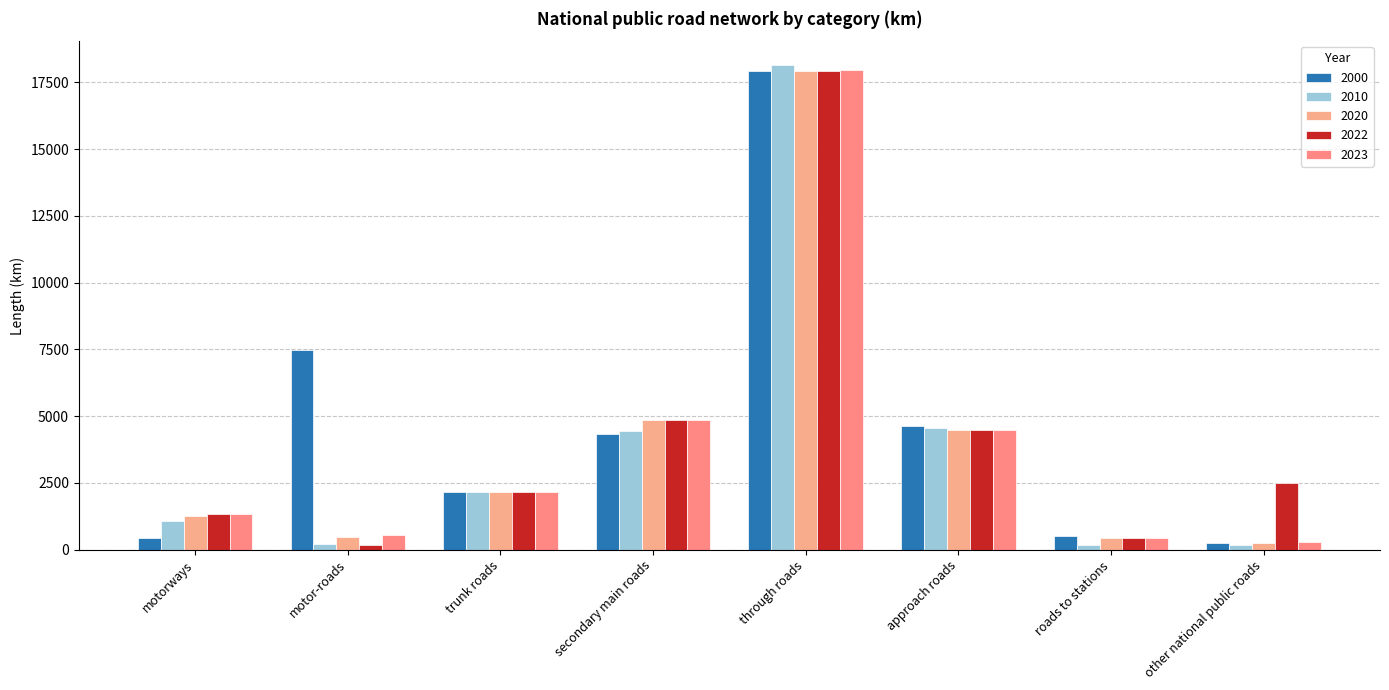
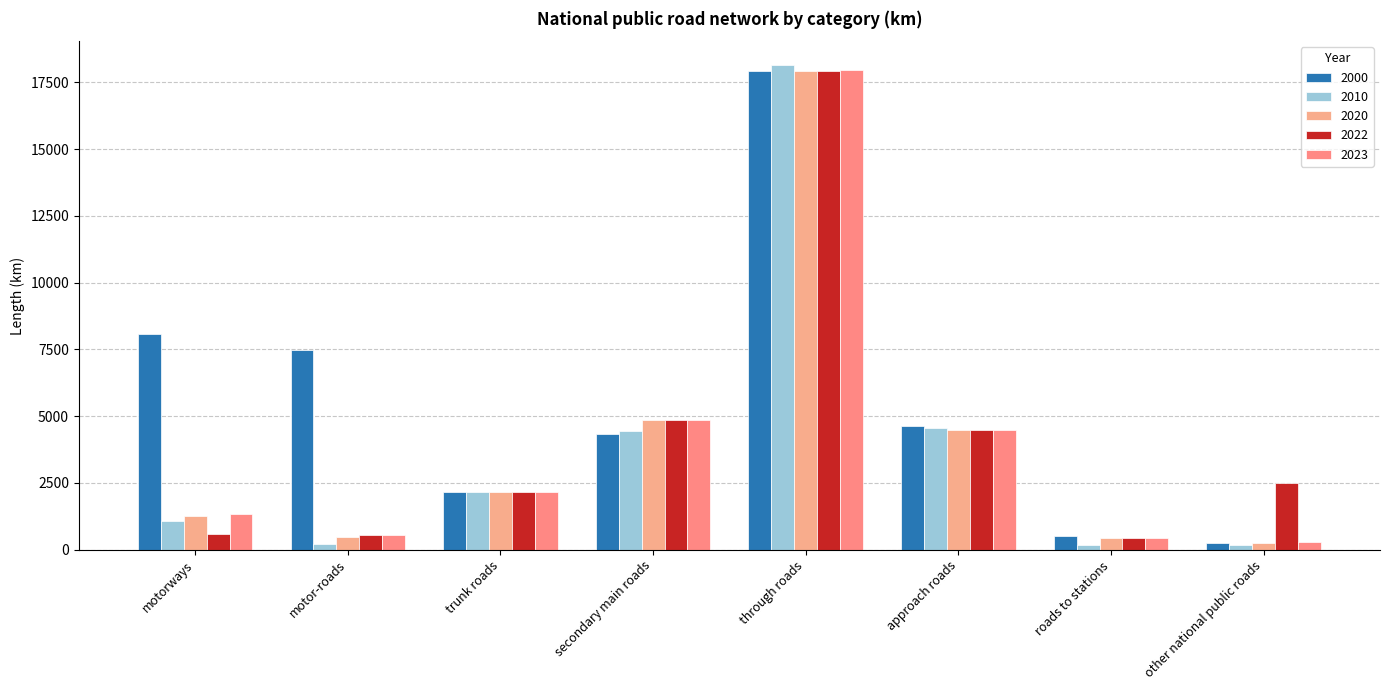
  {
    "2000": {
-     "motorways": 400,
+     "motorways": 8100,
      "motor-roads": 7500,
      "trunk roads": 2200,
      "secondary main roads": 4300,
      "through roads": 17900,
      "approach roads": 4600,
      "roads to stations": 500,
      "other national public roads": 200
    },
    "2010": {
      "motorways": 1100,
      "motor-roads": 200,
      "trunk roads": 2200,
      "secondary main roads": 4500,
      "through roads": 18100,
      "approach roads": 4600,
      "roads to stations": 200,
      "other national public roads": 200
    },
    "2022": {
-     "motorways": 1300,
-     "motor-roads": 200,
+     "motorways": 600,
+     "motor-roads": 600,
      "trunk roads": 2200,
      "secondary main roads": 4800,
      "through roads": 17900,
      "approach roads": 4500,
      "roads to stations": 400,
      "other national public roads": 2500
    }
  }
